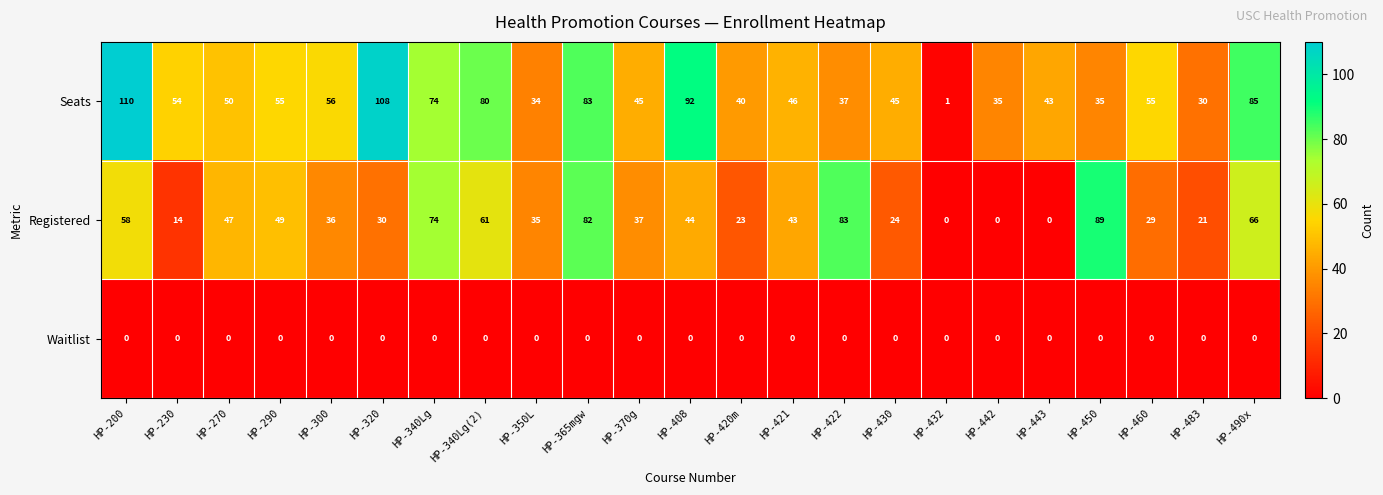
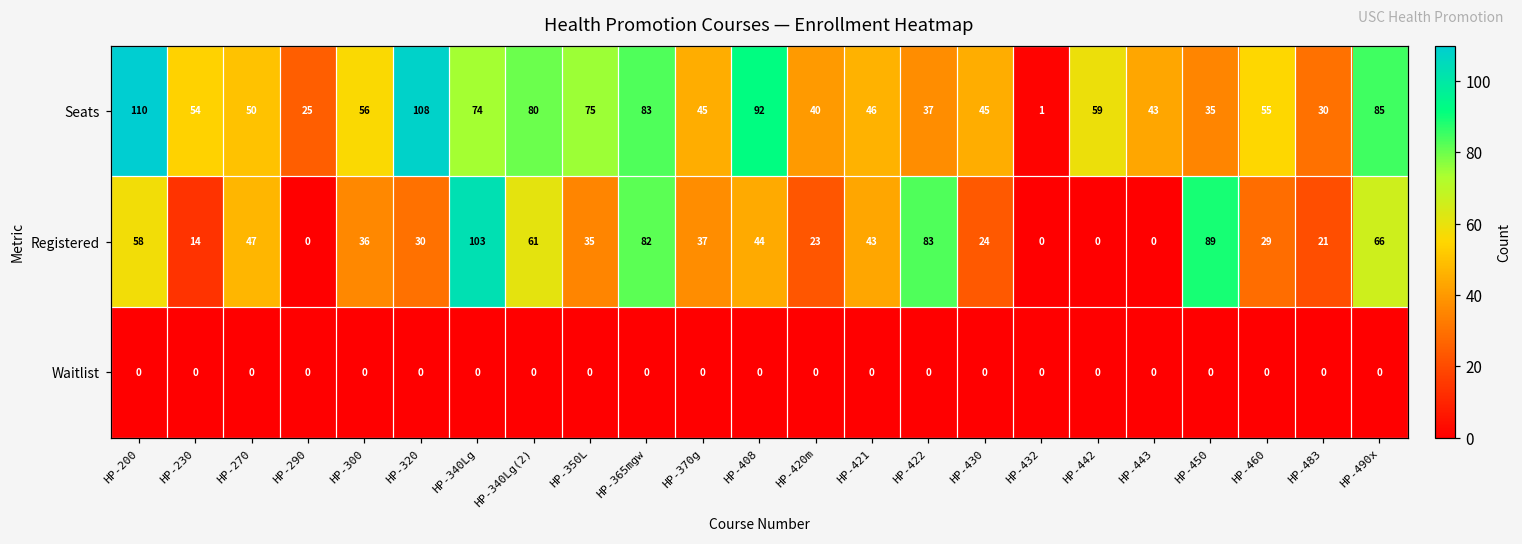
  {
    "Seats": {
      "HP-200": 110,
      "HP-230": 54,
      "HP-270": 50,
-     "HP-290": 55,
+     "HP-290": 25,
      "HP-300": 56,
      "HP-320": 108,
      "HP-340Lg": 74,
      "HP-340Lg(2)": 80,
-     "HP-350L": 34,
+     "HP-350L": 75,
      "HP-365mgw": 83,
      "HP-370g": 45,
      "HP-408": 92,
      "HP-420m": 40,
      "HP-421": 46,
      "HP-422": 37,
      "HP-430": 45,
      "HP-432": 1,
-     "HP-442": 35,
+     "HP-442": 59,
      "HP-443": 43,
      "HP-450": 35,
      "HP-460": 55,
      "HP-483": 30,
      "HP-490x": 85
    },
    "Registered": {
      "HP-200": 58,
      "HP-230": 14,
      "HP-270": 47,
-     "HP-290": 49,
+     "HP-290": 0,
      "HP-300": 36,
      "HP-320": 30,
-     "HP-340Lg": 74,
+     "HP-340Lg": 103,
      "HP-340Lg(2)": 61,
      "HP-350L": 35,
      "HP-365mgw": 82,
      "HP-370g": 37,
      "HP-408": 44,
      "HP-420m": 23,
      "HP-421": 43,
      "HP-422": 83,
      "HP-430": 24,
      "HP-432": 0,
      "HP-442": 0,
      "HP-443": 0,
      "HP-450": 89,
      "HP-460": 29,
      "HP-483": 21,
      "HP-490x": 66
    },
    "Waitlist": {
      "HP-200": 0,
      "HP-230": 0,
      "HP-270": 0,
      "HP-290": 0,
      "HP-300": 0,
      "HP-320": 0,
      "HP-340Lg": 0,
      "HP-340Lg(2)": 0,
      "HP-350L": 0,
      "HP-365mgw": 0,
      "HP-370g": 0,
      "HP-408": 0,
      "HP-420m": 0,
      "HP-421": 0,
      "HP-422": 0,
      "HP-430": 0,
      "HP-432": 0,
      "HP-442": 0,
      "HP-443": 0,
      "HP-450": 0,
      "HP-460": 0,
      "HP-483": 0,
      "HP-490x": 0
    }
  }
